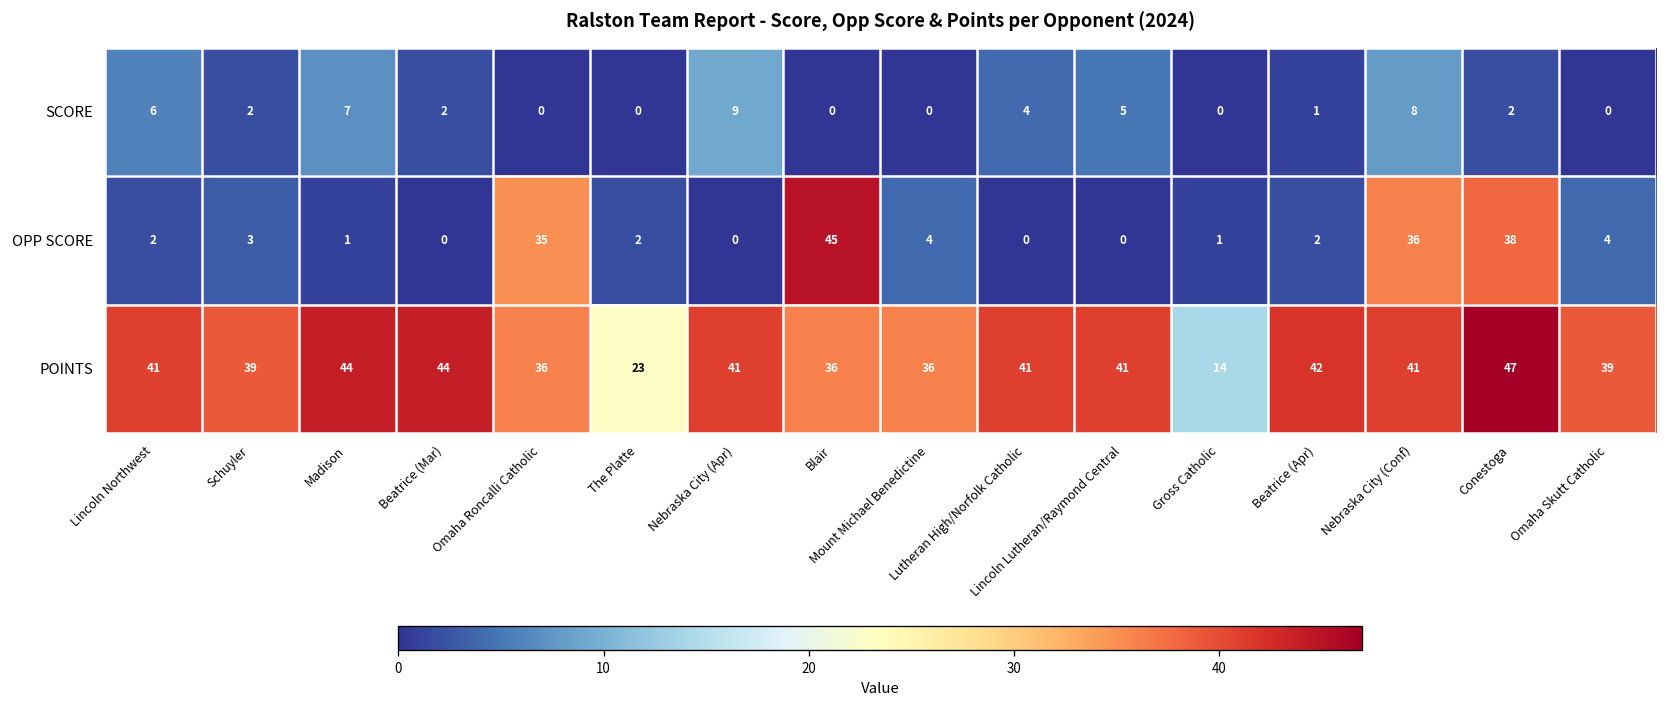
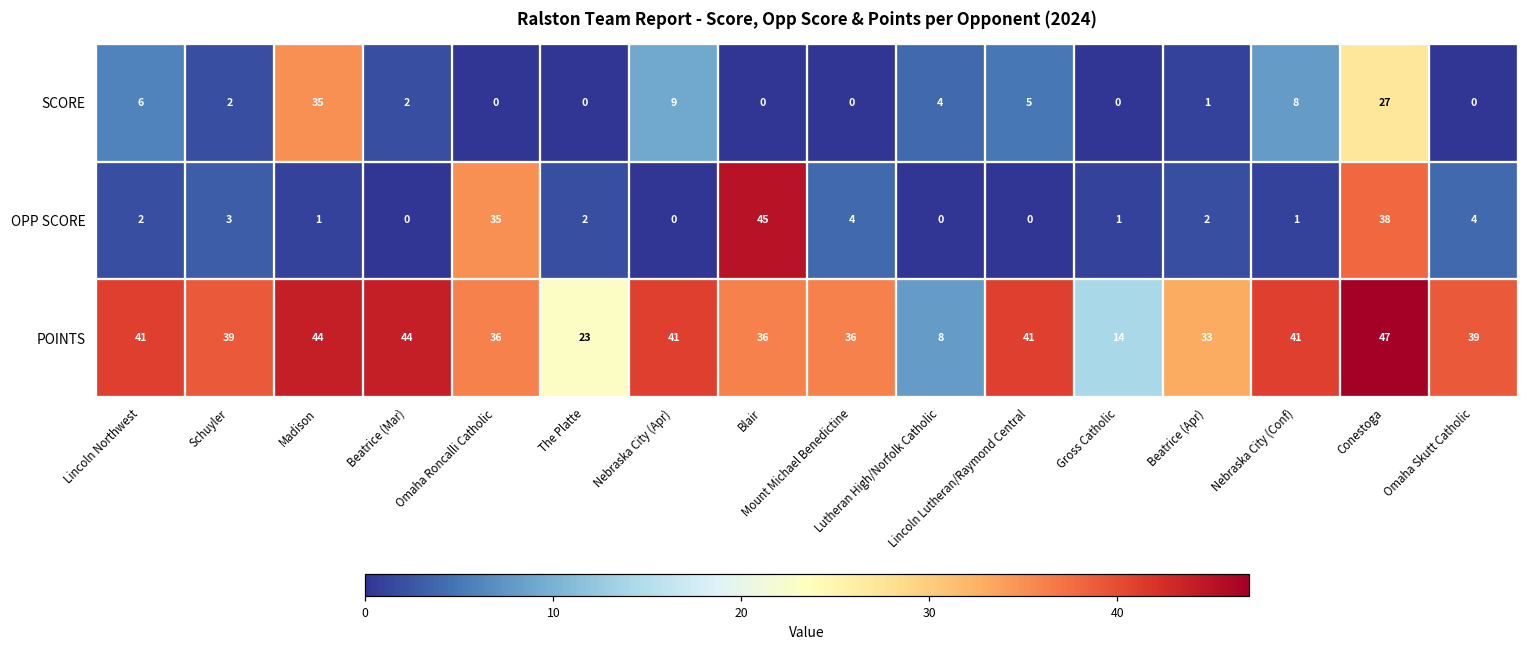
  {
    "SCORE": {
      "Lincoln Northwest": 6,
      "Schuyler": 2,
-     "Madison": 7,
+     "Madison": 35,
      "Beatrice (Mar)": 2,
      "Omaha Roncalli Catholic": 0,
      "The Platte": 0,
      "Nebraska City (Apr)": 9,
      "Blair": 0,
      "Mount Michael Benedictine": 0,
      "Lutheran High/Norfolk Catholic": 4,
      "Lincoln Lutheran/Raymond Central": 5,
      "Gross Catholic": 0,
      "Beatrice (Apr)": 1,
      "Nebraska City (Conf)": 8,
-     "Conestoga": 2,
+     "Conestoga": 27,
      "Omaha Skutt Catholic": 0
    },
    "OPP SCORE": {
      "Lincoln Northwest": 2,
      "Schuyler": 3,
      "Madison": 1,
      "Beatrice (Mar)": 0,
      "Omaha Roncalli Catholic": 35,
      "The Platte": 2,
      "Nebraska City (Apr)": 0,
      "Blair": 45,
      "Mount Michael Benedictine": 4,
      "Lutheran High/Norfolk Catholic": 0,
      "Lincoln Lutheran/Raymond Central": 0,
      "Gross Catholic": 1,
      "Beatrice (Apr)": 2,
-     "Nebraska City (Conf)": 36,
+     "Nebraska City (Conf)": 1,
      "Conestoga": 38,
      "Omaha Skutt Catholic": 4
    },
    "POINTS": {
      "Lincoln Northwest": 41,
      "Schuyler": 39,
      "Madison": 44,
      "Beatrice (Mar)": 44,
      "Omaha Roncalli Catholic": 36,
      "The Platte": 23,
      "Nebraska City (Apr)": 41,
      "Blair": 36,
      "Mount Michael Benedictine": 36,
-     "Lutheran High/Norfolk Catholic": 41,
+     "Lutheran High/Norfolk Catholic": 8,
      "Lincoln Lutheran/Raymond Central": 41,
      "Gross Catholic": 14,
-     "Beatrice (Apr)": 42,
+     "Beatrice (Apr)": 33,
      "Nebraska City (Conf)": 41,
      "Conestoga": 47,
      "Omaha Skutt Catholic": 39
    }
  }
